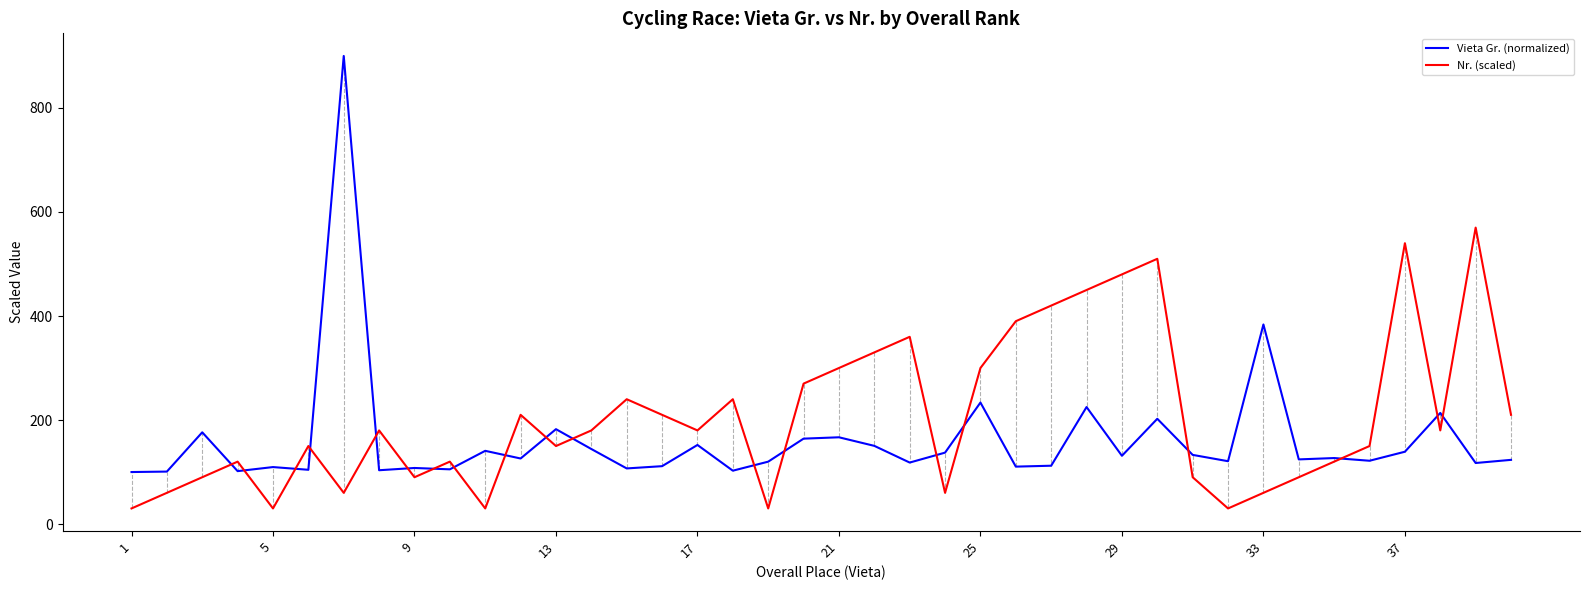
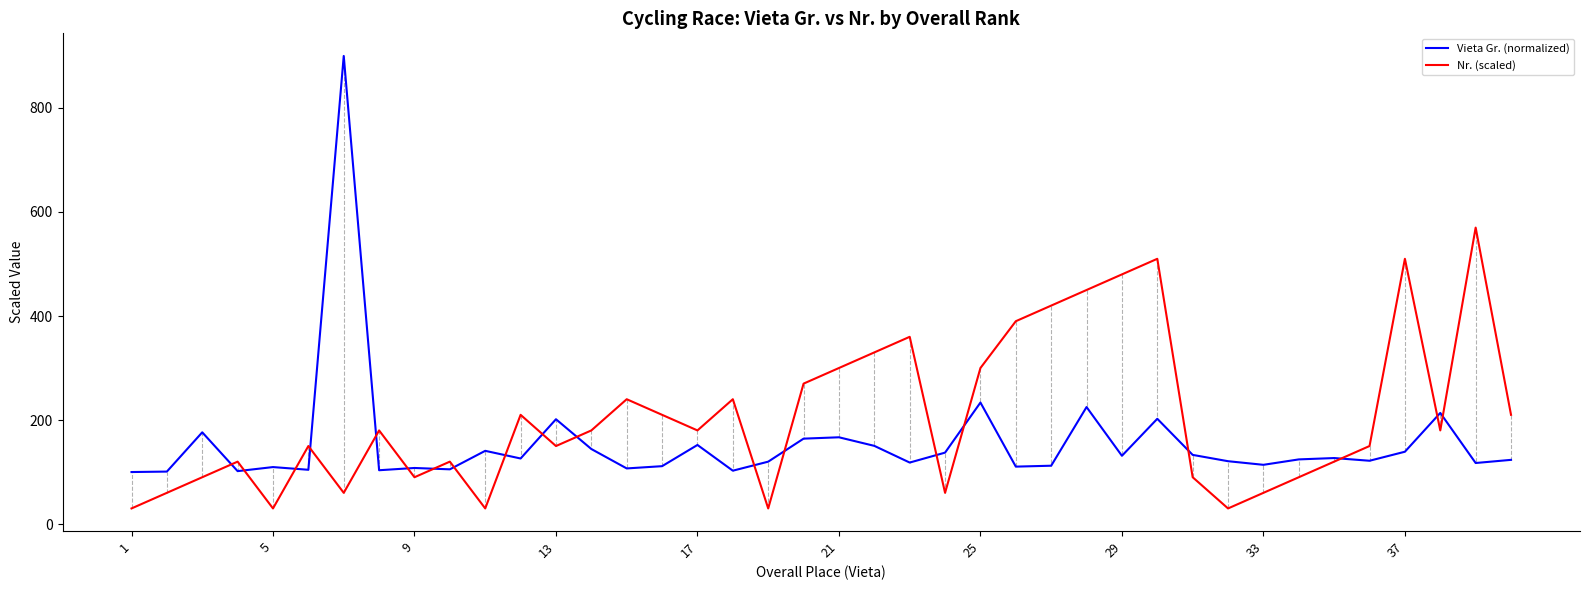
  {
    "Vieta Gr. (normalized)": {
-     "13": 180,
-     "33": 380
+     "13": 200,
+     "33": 110
    },
    "Nr. (scaled)": {
-     "37": 540
+     "37": 510
    }
  }
